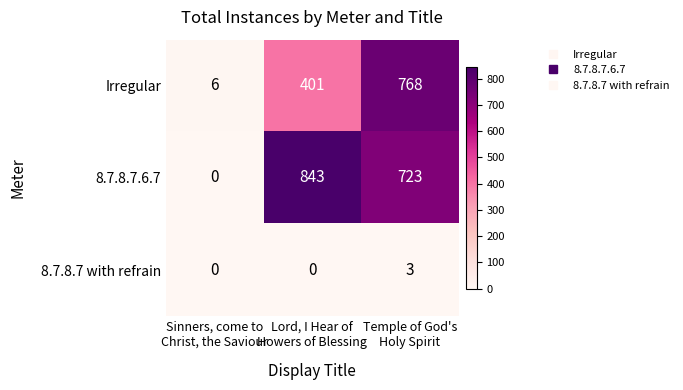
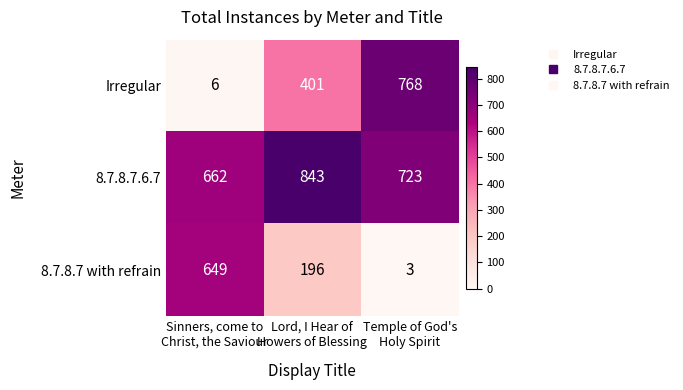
  {
    "Irregular": {
      "Sinners, come to Christ, the Saviour": 6,
      "Lord, I Hear of Howers of Blessing": 401,
      "Temple of God's Holy Spirit": 768
    },
    "8.7.8.7.6.7": {
-     "Sinners, come to Christ, the Saviour": 0,
+     "Sinners, come to Christ, the Saviour": 662,
      "Lord, I Hear of Howers of Blessing": 843,
      "Temple of God's Holy Spirit": 723
    },
    "8.7.8.7 with refrain": {
-     "Sinners, come to Christ, the Saviour": 0,
-     "Lord, I Hear of Howers of Blessing": 0,
+     "Sinners, come to Christ, the Saviour": 649,
+     "Lord, I Hear of Howers of Blessing": 196,
      "Temple of God's Holy Spirit": 3
    }
  }
